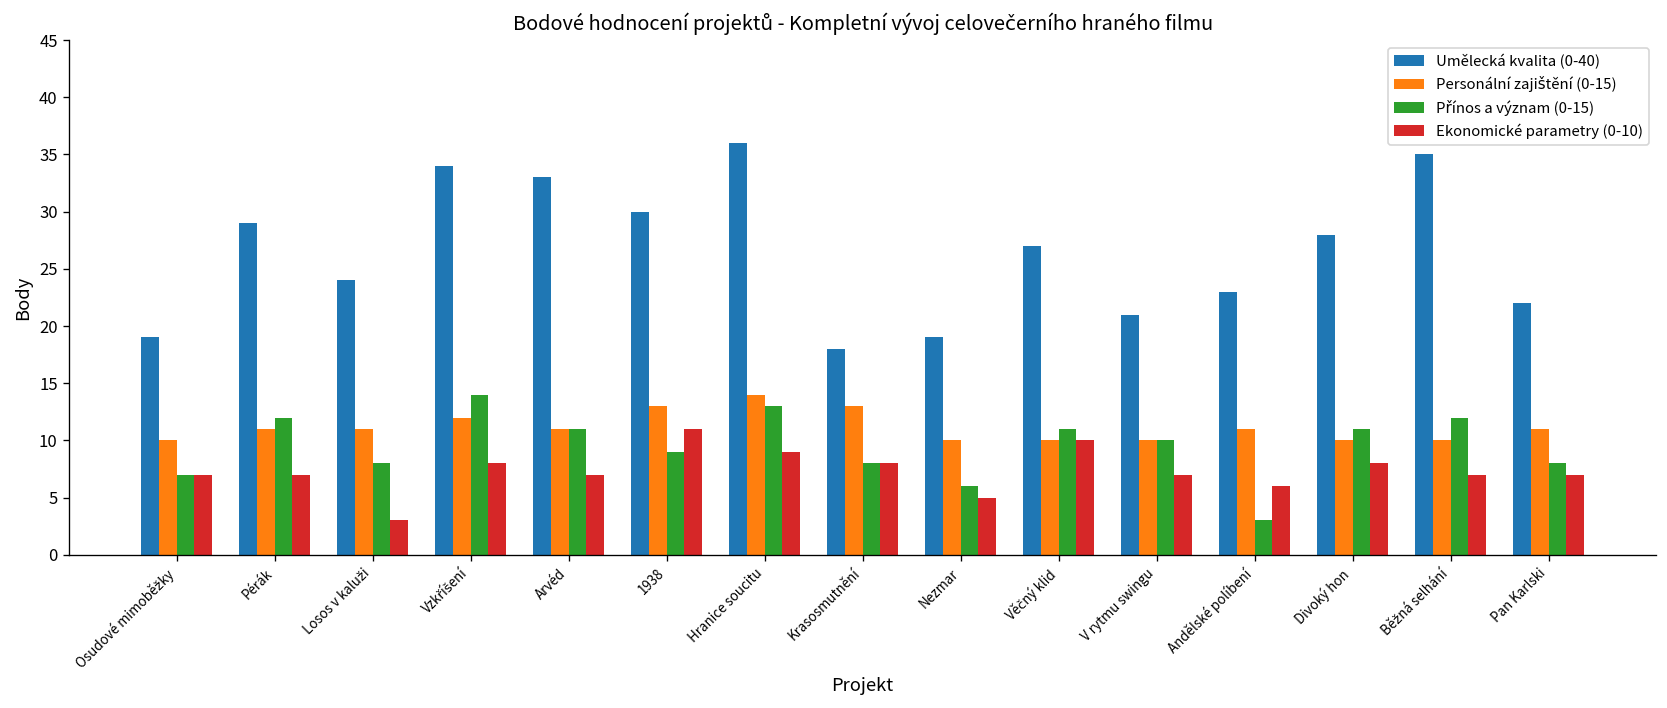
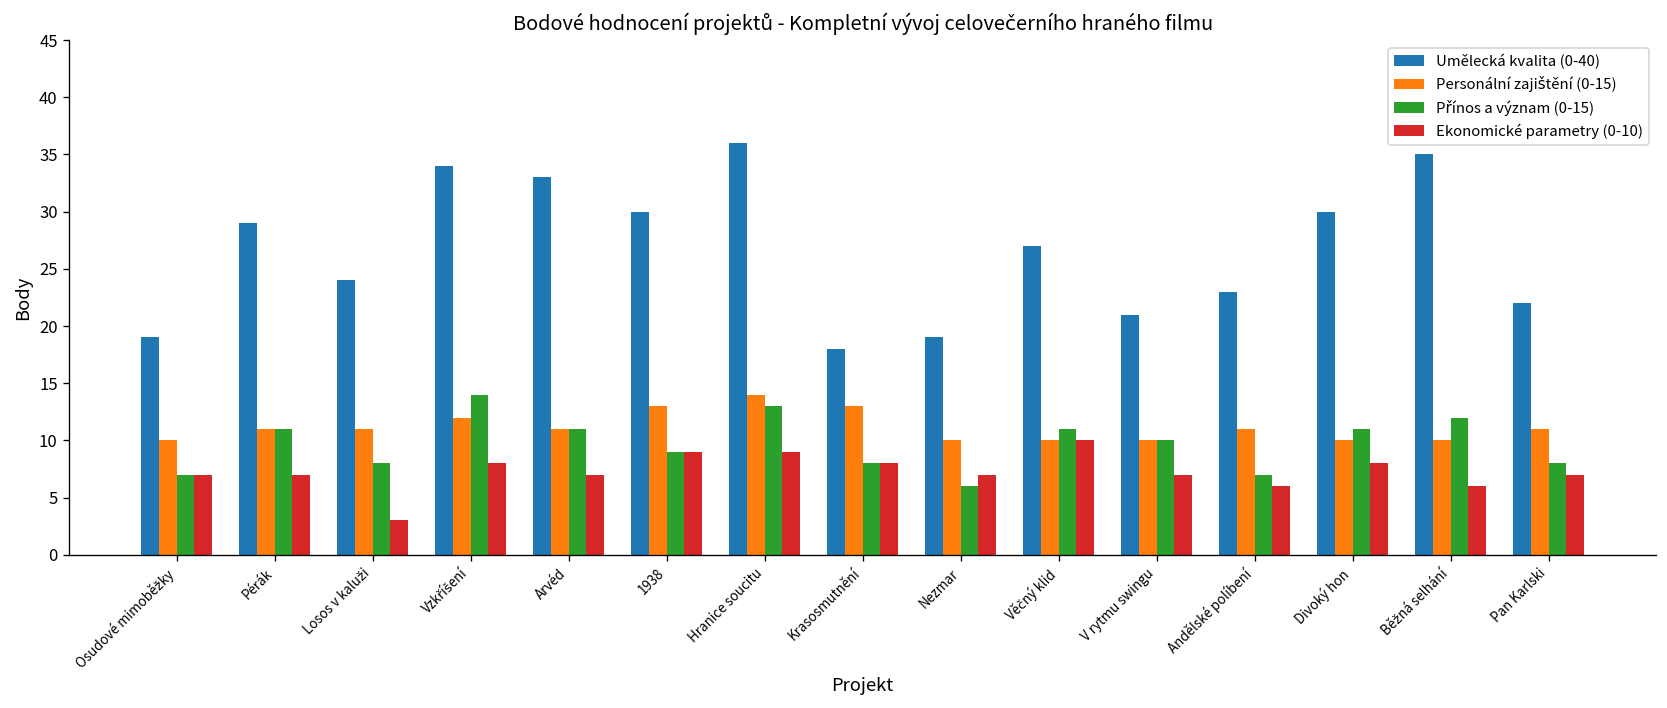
  {
    "Umělecká kvalita (0-40)": {
      "Osudové mimoběžky": 19,
      "Pérák": 29,
      "Losos v kaluži": 24,
      "Vzkříšení": 34,
      "Arvéd": 33,
      "1938": 30,
      "Hranice soucitu": 36,
      "Krasosmutnění": 18,
      "Nezmar": 19,
      "Věčný klid": 27,
      "V rytmu swingu": 21,
      "Andělské políbení": 23,
-     "Divoký hon": 28,
+     "Divoký hon": 30,
      "Běžná selhání": 35,
      "Pan Karlski": 22
    },
    "Personální zajištění (0-15)": {
      "Osudové mimoběžky": 10,
      "Pérák": 11,
      "Losos v kaluži": 11,
      "Vzkříšení": 12,
      "Arvéd": 11,
      "1938": 13,
      "Hranice soucitu": 14,
      "Krasosmutnění": 13,
      "Nezmar": 10,
      "Věčný klid": 10,
      "V rytmu swingu": 10,
      "Andělské políbení": 11,
      "Divoký hon": 10,
      "Běžná selhání": 10,
      "Pan Karlski": 11
    },
    "Přínos a význam (0-15)": {
      "Osudové mimoběžky": 7,
-     "Pérák": 12,
+     "Pérák": 11,
      "Losos v kaluži": 8,
      "Vzkříšení": 14,
      "Arvéd": 11,
      "1938": 9,
      "Hranice soucitu": 13,
      "Krasosmutnění": 8,
      "Nezmar": 6,
      "Věčný klid": 11,
      "V rytmu swingu": 10,
-     "Andělské políbení": 3,
+     "Andělské políbení": 7,
      "Divoký hon": 11,
      "Běžná selhání": 12,
      "Pan Karlski": 8
    },
    "Ekonomické parametry (0-10)": {
      "Osudové mimoběžky": 7,
      "Pérák": 7,
      "Losos v kaluži": 3,
      "Vzkříšení": 8,
      "Arvéd": 7,
-     "1938": 11,
+     "1938": 9,
      "Hranice soucitu": 9,
      "Krasosmutnění": 8,
-     "Nezmar": 5,
+     "Nezmar": 7,
      "Věčný klid": 10,
      "V rytmu swingu": 7,
      "Andělské políbení": 6,
      "Divoký hon": 8,
-     "Běžná selhání": 7,
+     "Běžná selhání": 6,
      "Pan Karlski": 7
    }
  }
